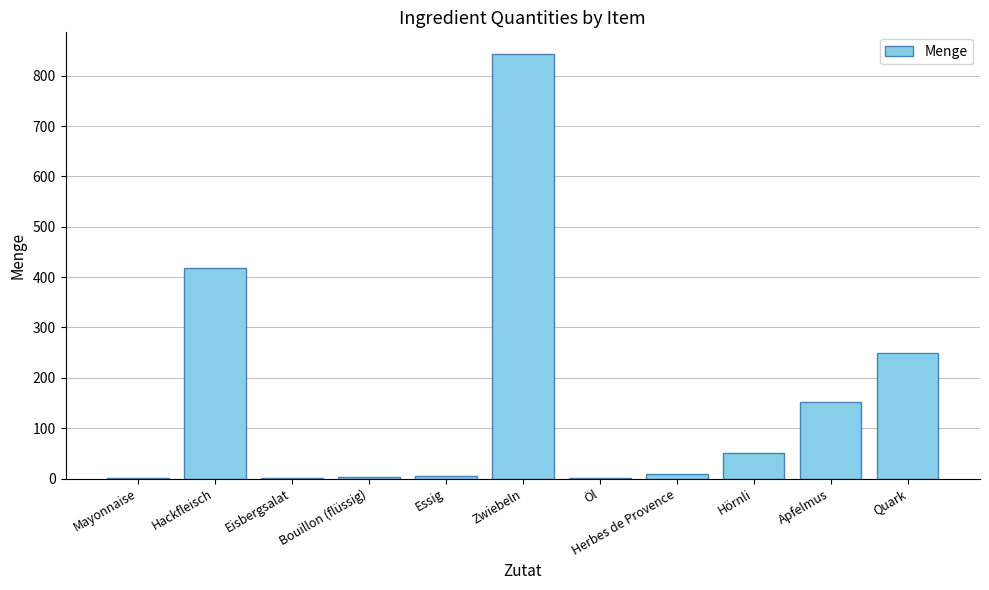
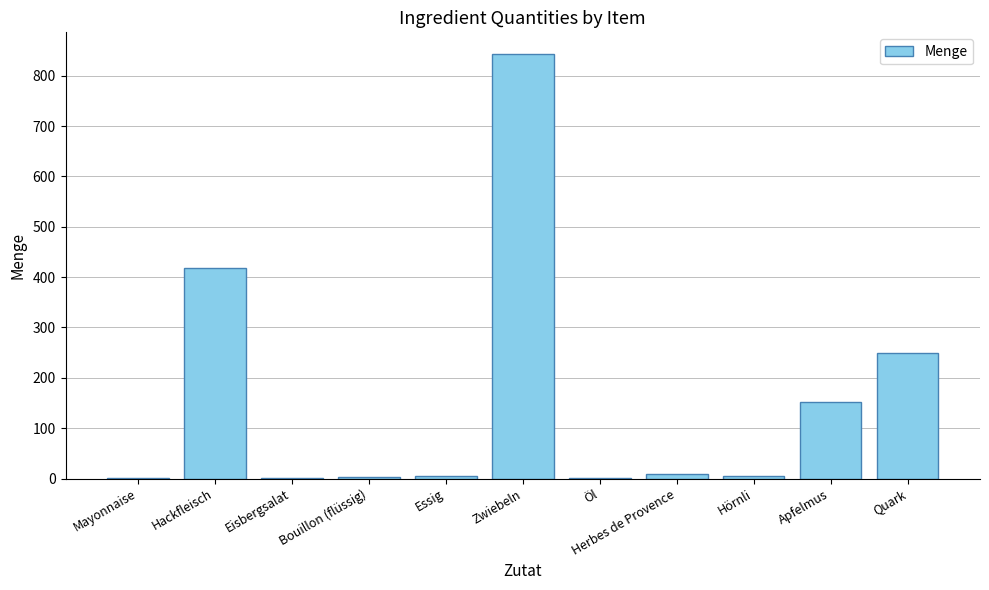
  {
    "Hackfleisch": 420,
    "Essig": 10,
    "Zwiebeln": 840,
    "Herbes de Provence": 10,
-   "Hörnli": 50,
+   "Hörnli": 0,
    "Apfelmus": 150,
    "Quark": 250
  }
